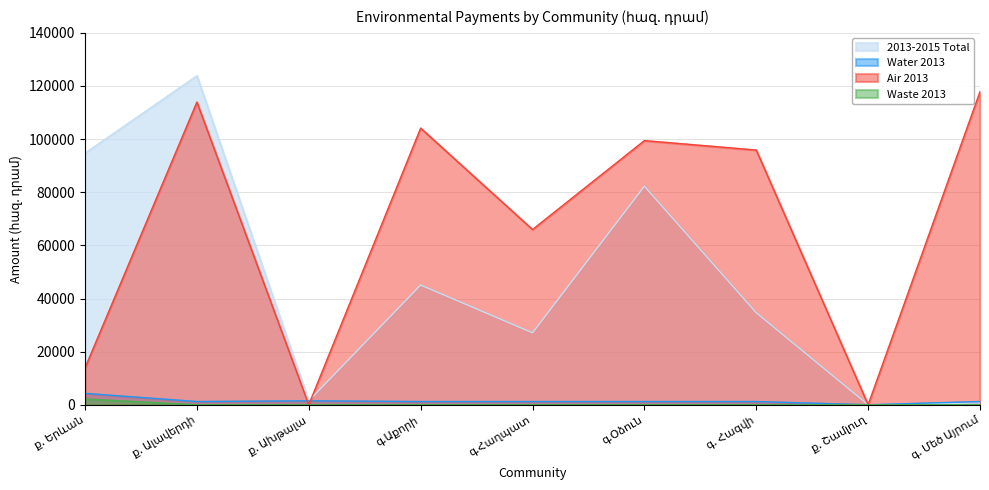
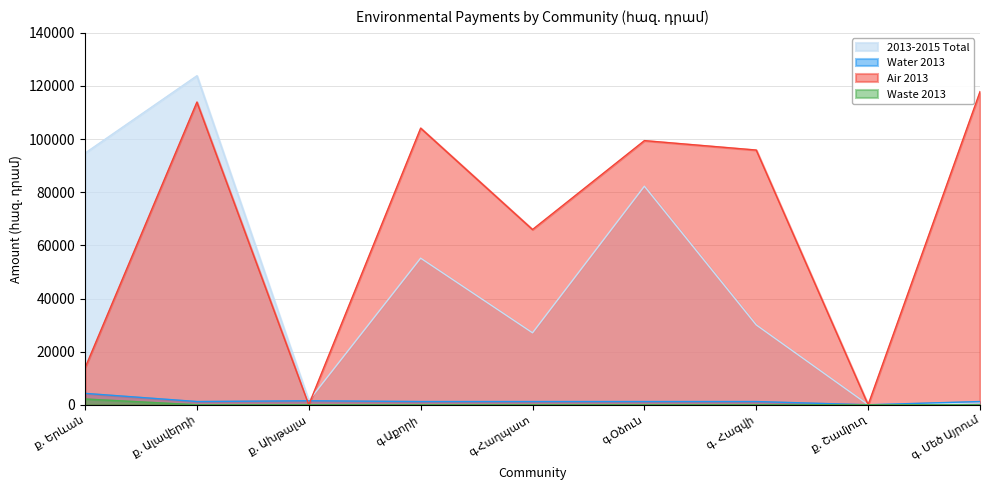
  {
    "2013-2015 Total": {
      "ք. Երևան": 95000,
      "ք. Ալավերդի": 124000,
-     "գ.Աքորի": 45000,
+     "գ.Աքորի": 55000,
      "գ.Հաղպատ": 27000,
      "գ.Օձուն": 82000,
-     "գ. Հագվի": 35000
+     "գ. Հագվի": 30000
    },
    "Water 2013": {
      "ք. Երևան": 4000,
      "ք. Ալավերդի": 1000,
      "գ.Աքորի": 1000,
      "գ.Հաղպատ": 1000,
      "գ.Օձուն": 1000,
      "գ. Հագվի": 1000
    },
    "Air 2013": {
      "ք. Երևան": 14000,
      "ք. Ալավերդի": 114000,
      "գ.Աքորի": 104000,
      "գ.Հաղպատ": 66000,
      "գ.Օձուն": 99000,
      "գ. Հագվի": 96000,
      "գ. Մեծ Այրում": 118000
    },
    "Waste 2013": {
      "ք. Երևան": 2000,
      "ք. Ալավերդի": 0,
      "գ.Աքորի": 0,
      "գ.Հաղպատ": 0,
      "գ.Օձուն": 0,
      "գ. Հագվի": 0
    }
  }
